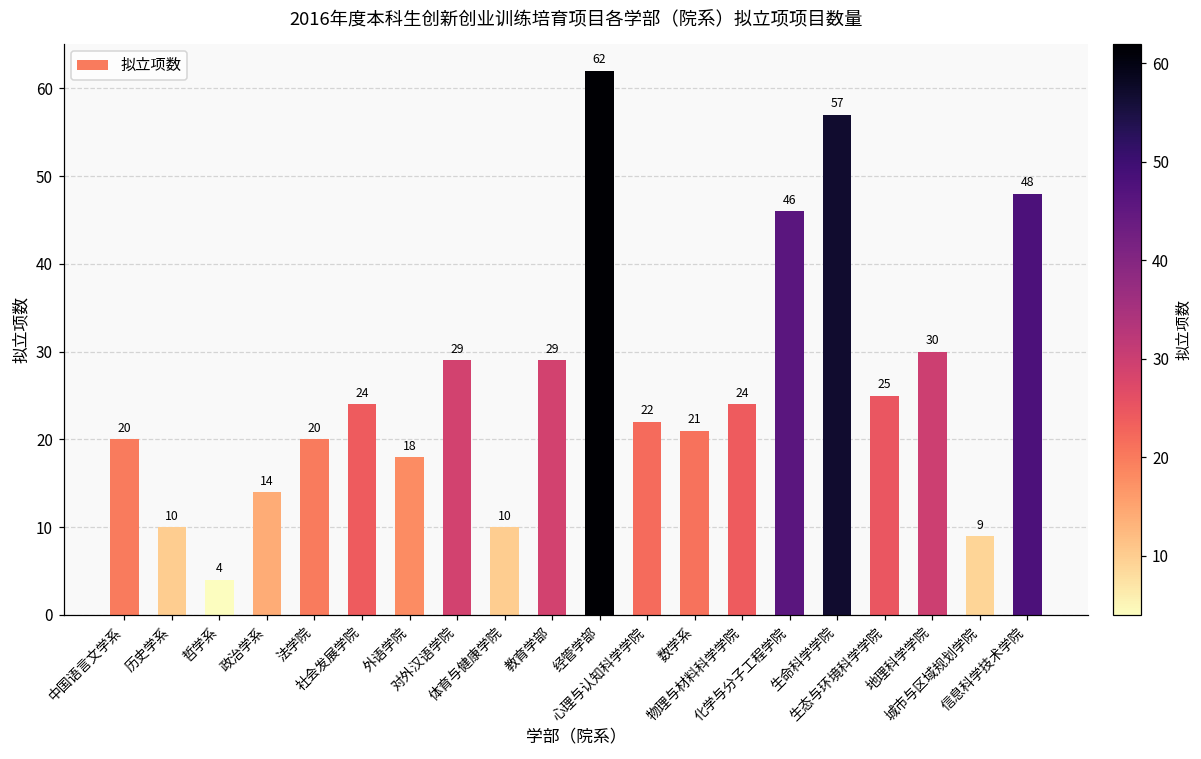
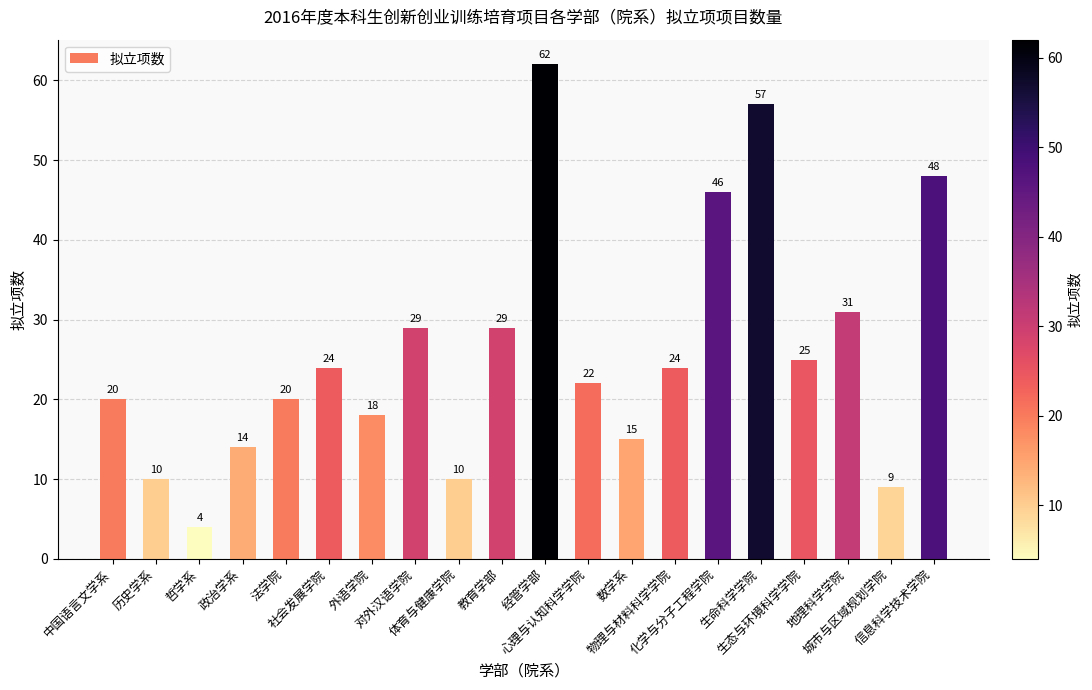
  {
    "中国语言文学系": 20,
    "历史学系": 10,
    "哲学系": 4,
    "政治学系": 14,
    "法学院": 20,
    "社会发展学院": 24,
    "外语学院": 18,
    "对外汉语学院": 29,
    "体育与健康学院": 10,
    "教育学部": 29,
    "经管学部": 62,
    "心理与认知科学学院": 22,
-   "数学系": 21,
+   "数学系": 15,
    "物理与材料科学学院": 24,
    "化学与分子工程学院": 46,
    "生命科学学院": 57,
    "生态与环境科学学院": 25,
-   "地理科学学院": 30,
+   "地理科学学院": 31,
    "城市与区域规划学院": 9,
    "信息科学技术学院": 48
  }
